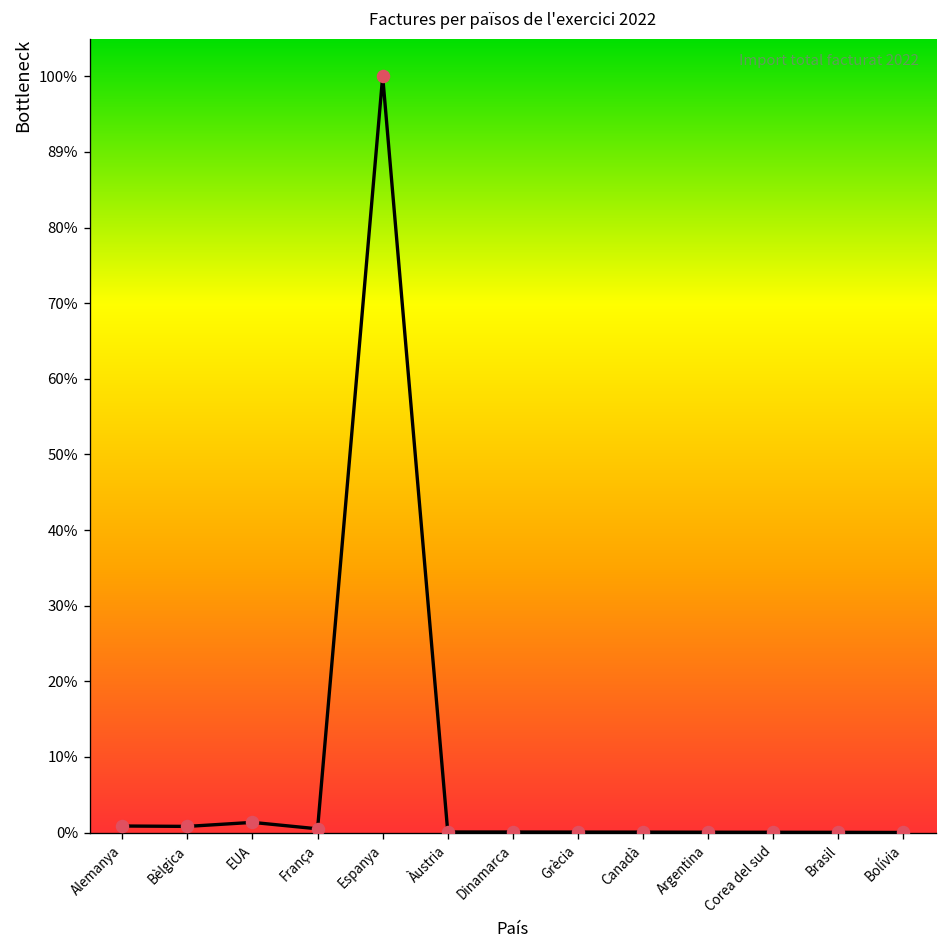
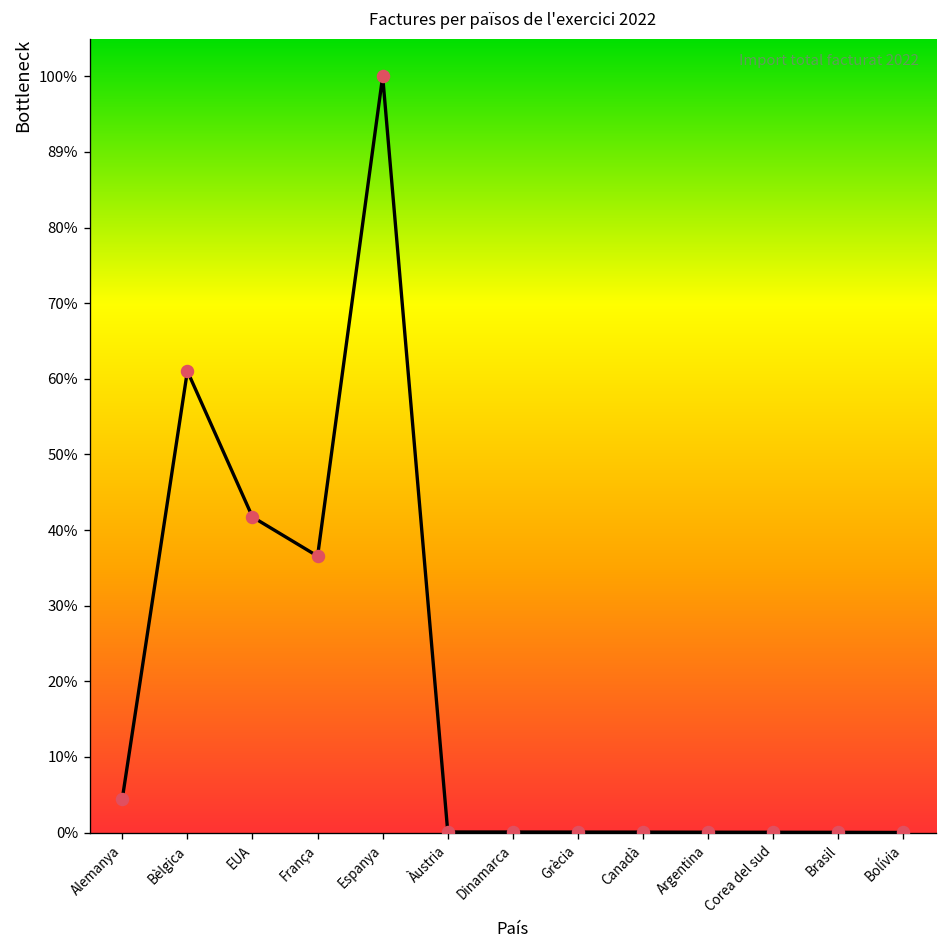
  {
-   "Alemanya": "1%",
-   "Bèlgica": "1%",
-   "EUA": "1%",
-   "França": "0%",
+   "Alemanya": "4%",
+   "Bèlgica": "61%",
+   "EUA": "42%",
+   "França": "37%",
    "Espanya": "100%",
    "Àustria": "0%",
    "Dinamarca": "0%",
    "Grècia": "0%",
    "Canadà": "0%",
    "Argentina": "0%",
    "Corea del sud": "0%",
    "Brasil": "0%",
    "Bolívia": "0%"
  }
